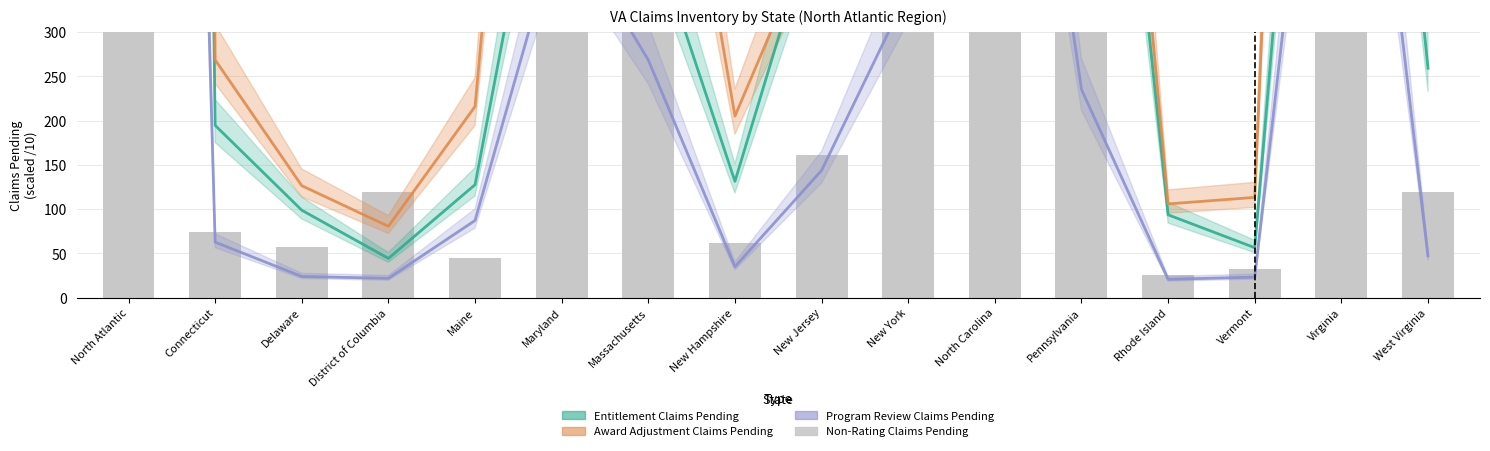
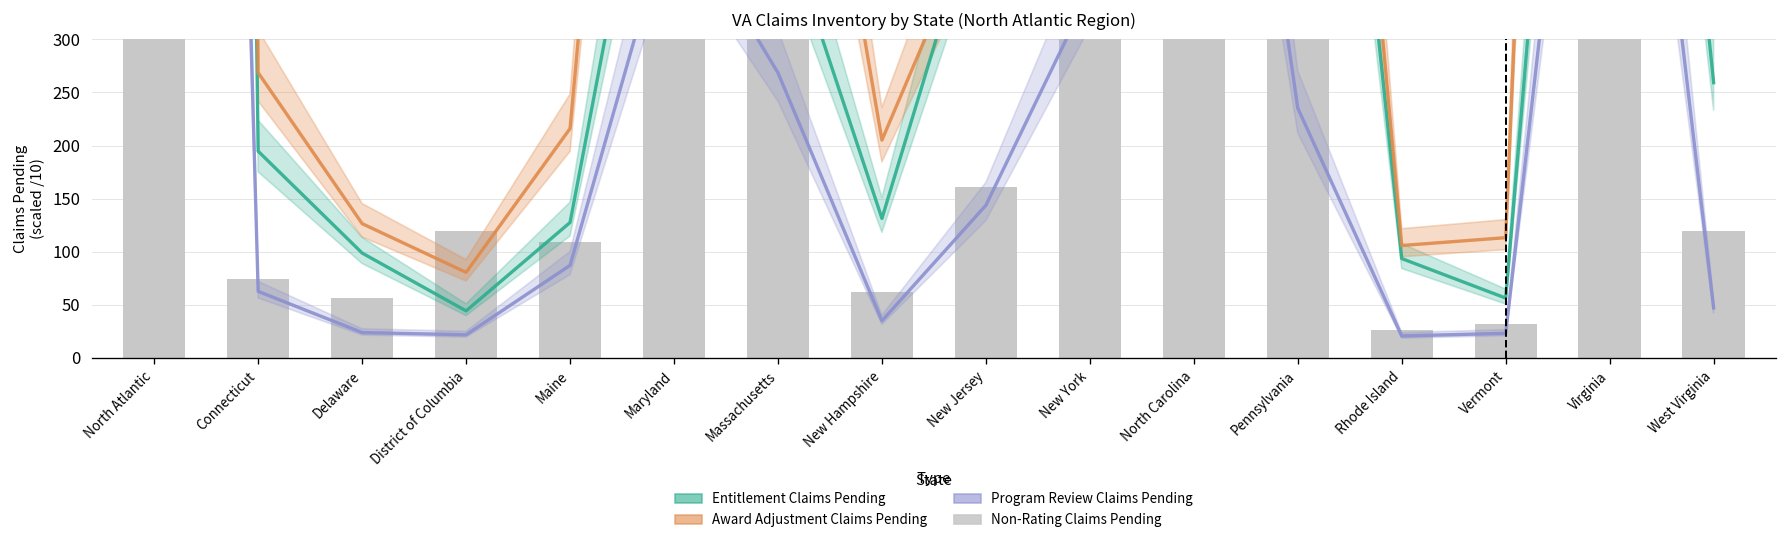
  {
    "Non-Rating Claims Pending": {
      "Connecticut": 70,
      "Delaware": 60,
      "District of Columbia": 120,
-     "Maine": 40,
+     "Maine": 110,
      "New Hampshire": 60,
      "New Jersey": 160,
      "Rhode Island": 30,
      "Vermont": 30,
      "West Virginia": 120
    }
  }
